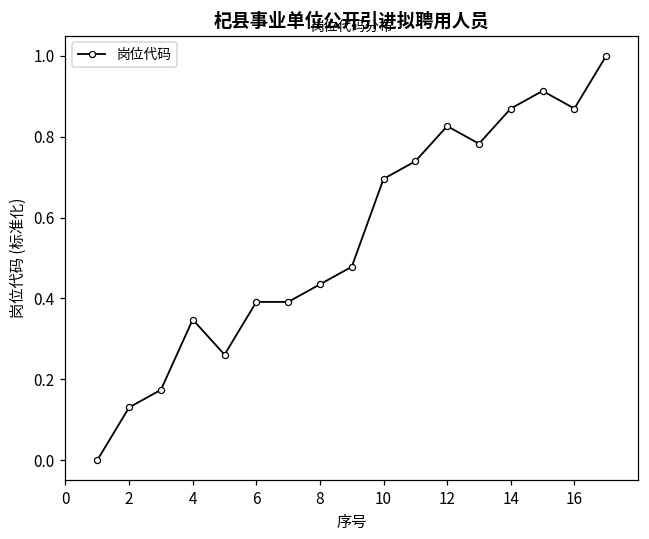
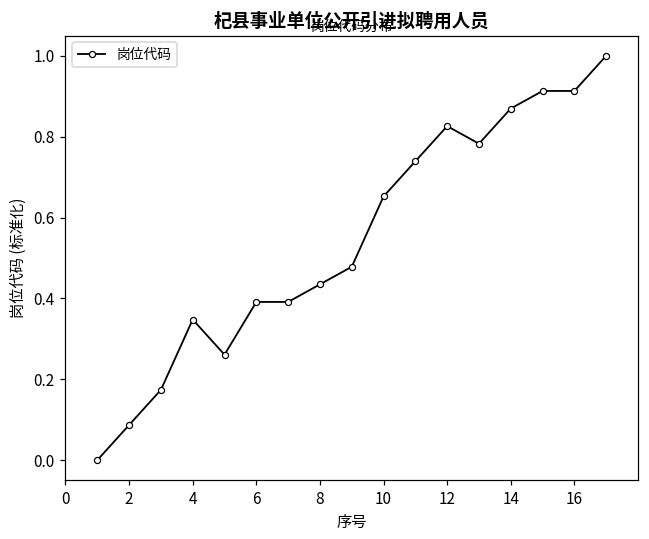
  {
-   "2": 0.13,
+   "2": 0.09,
    "4": 0.35,
    "6": 0.39,
    "8": 0.43,
-   "10": 0.70,
+   "10": 0.65,
    "12": 0.83,
    "14": 0.87,
-   "16": 0.87
+   "16": 0.91
  }
